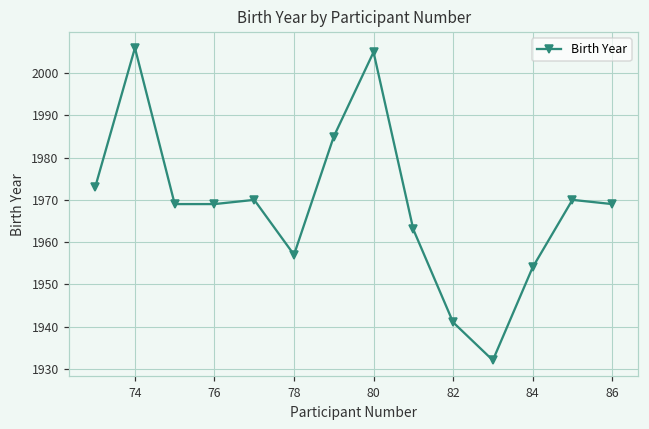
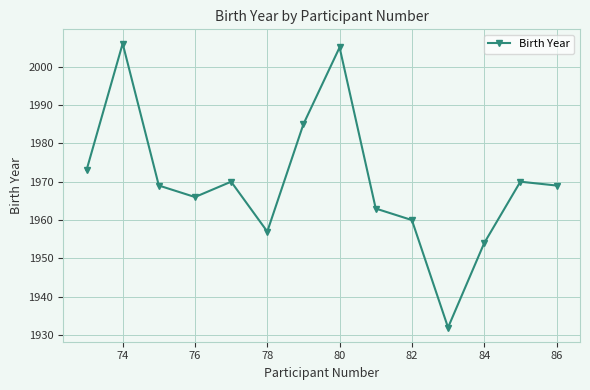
  {
    "74": 2006,
-   "76": 1969,
+   "76": 1966,
    "78": 1957,
    "80": 2005,
-   "82": 1941,
+   "82": 1960,
    "84": 1954,
    "86": 1969
  }
